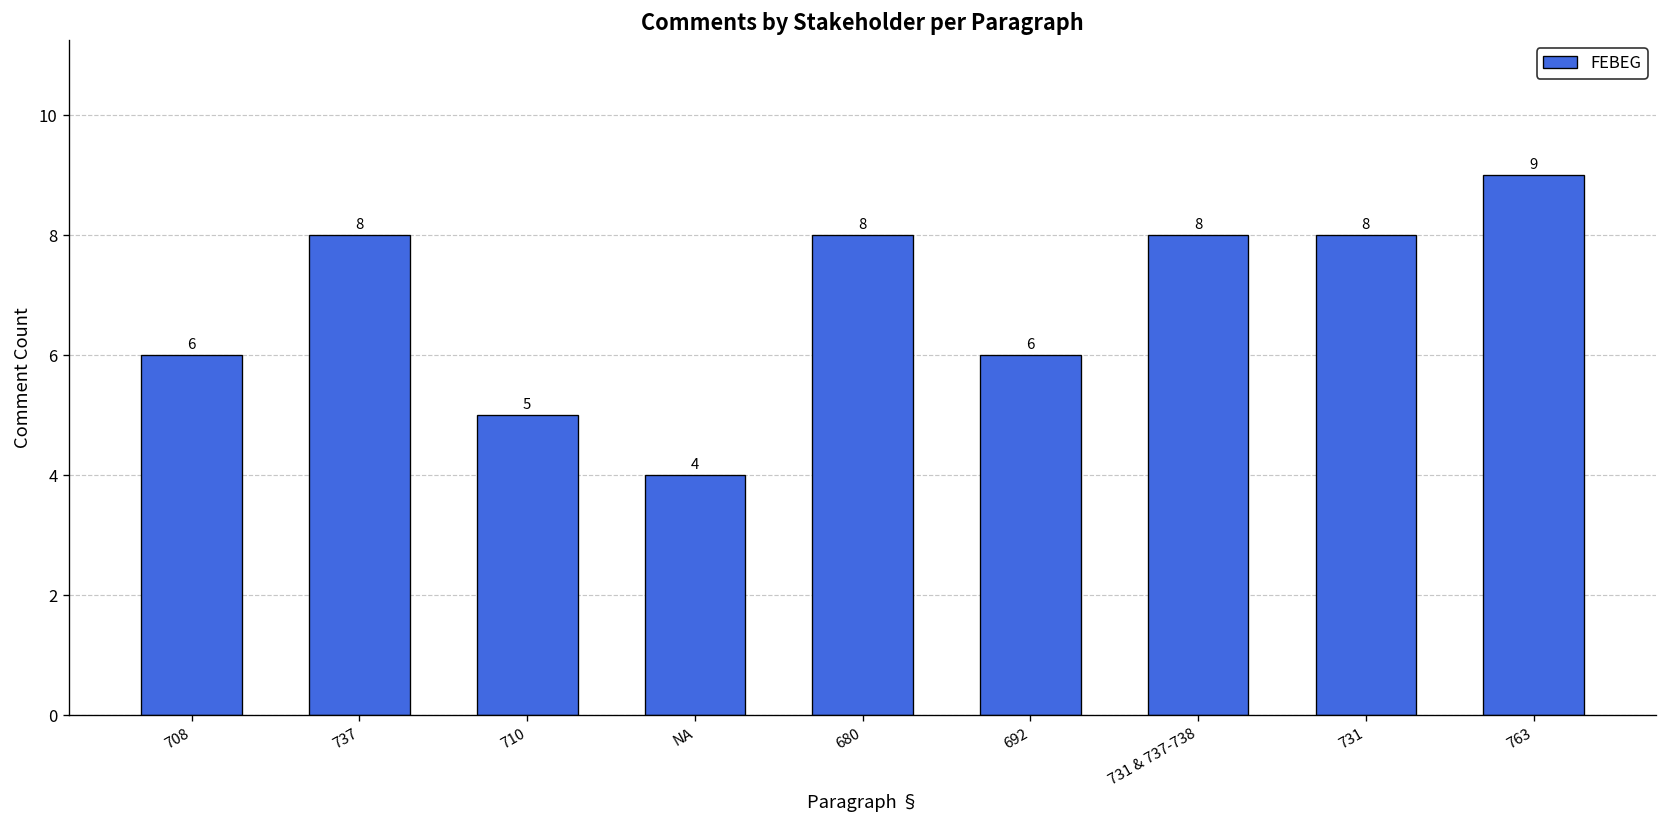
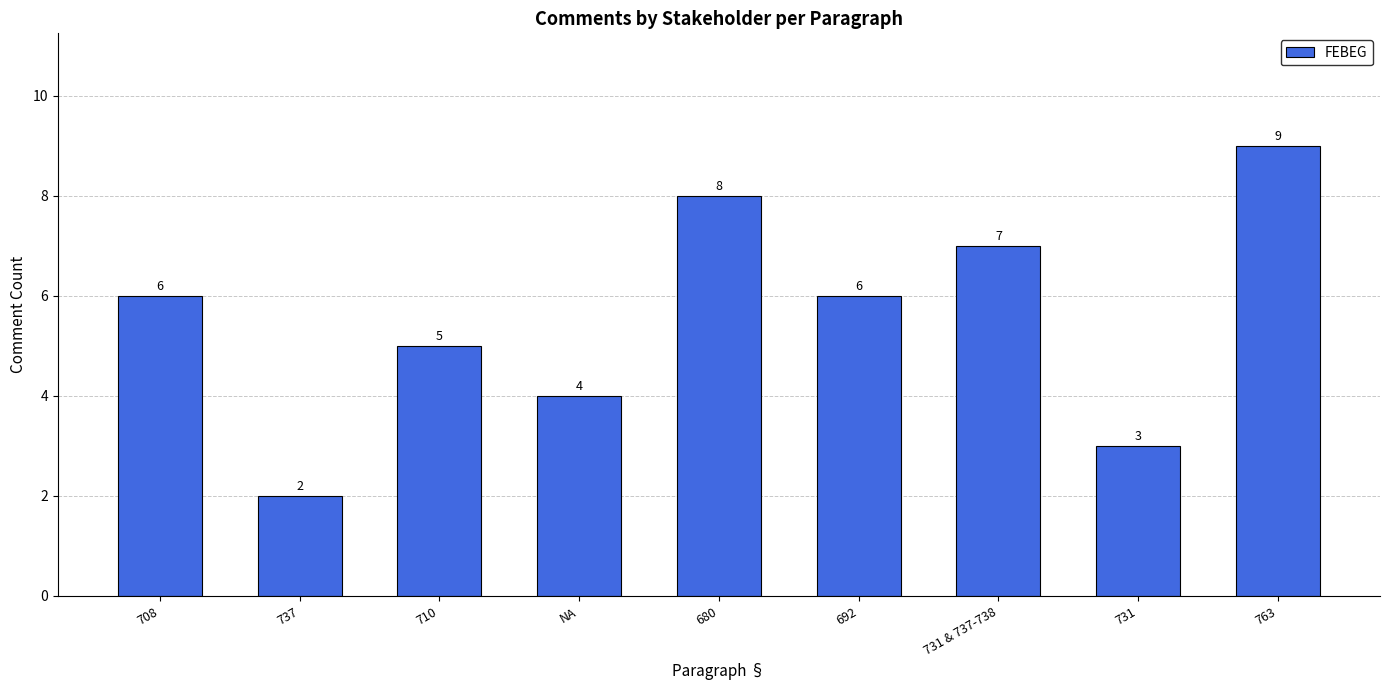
  {
    "708": 6,
-   "737": 8,
+   "737": 2,
    "710": 5,
    "NA": 4,
    "680": 8,
    "692": 6,
-   "731 & 737-738": 8,
-   "731": 8,
+   "731 & 737-738": 7,
+   "731": 3,
    "763": 9
  }
